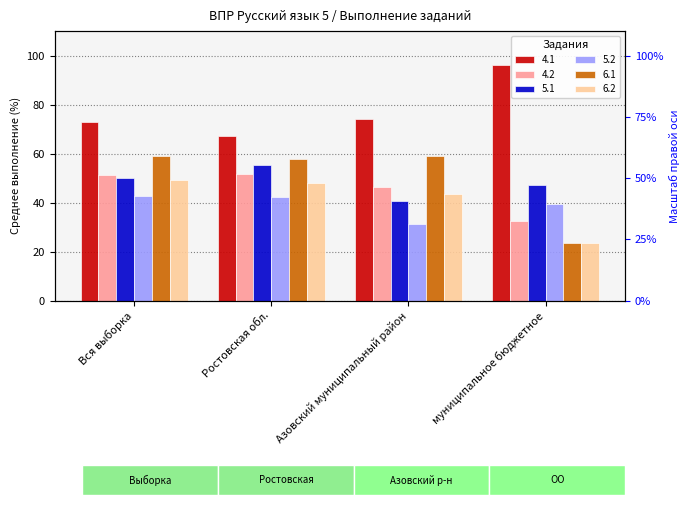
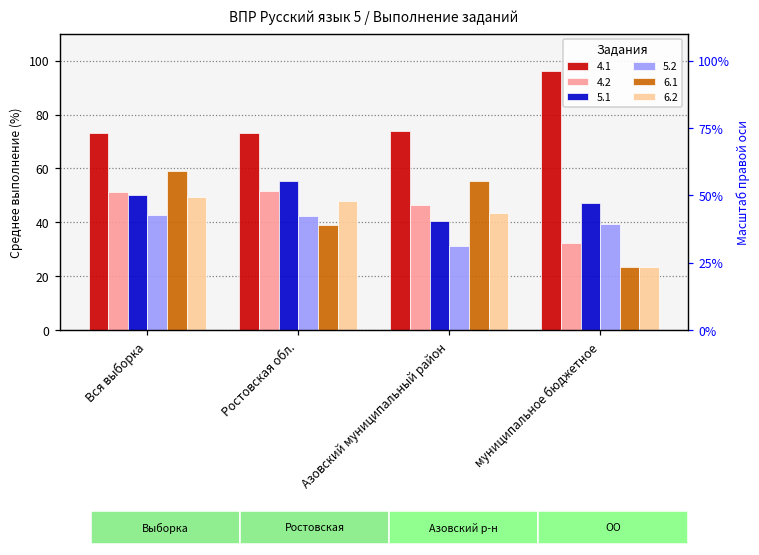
  {
    "4.1": {
      "Вся выборка": 73,
-     "Ростовская обл.": 67,
+     "Ростовская обл.": 73,
      "Азовский муниципальный район": 74,
      "муниципальное бюджетное": 96
    },
    "5.1": {
      "Вся выборка": 50,
      "Ростовская обл.": 55,
      "Азовский муниципальный район": 41,
      "муниципальное бюджетное": 47
    },
    "5.2": {
      "Вся выборка": 43,
      "Ростовская обл.": 42,
      "Азовский муниципальный район": 31,
      "муниципальное бюджетное": 39
    },
    "6.1": {
      "Вся выборка": 59,
-     "Ростовская обл.": 58,
-     "Азовский муниципальный район": 59,
+     "Ростовская обл.": 39,
+     "Азовский муниципальный район": 56,
      "муниципальное бюджетное": 24
    }
  }
